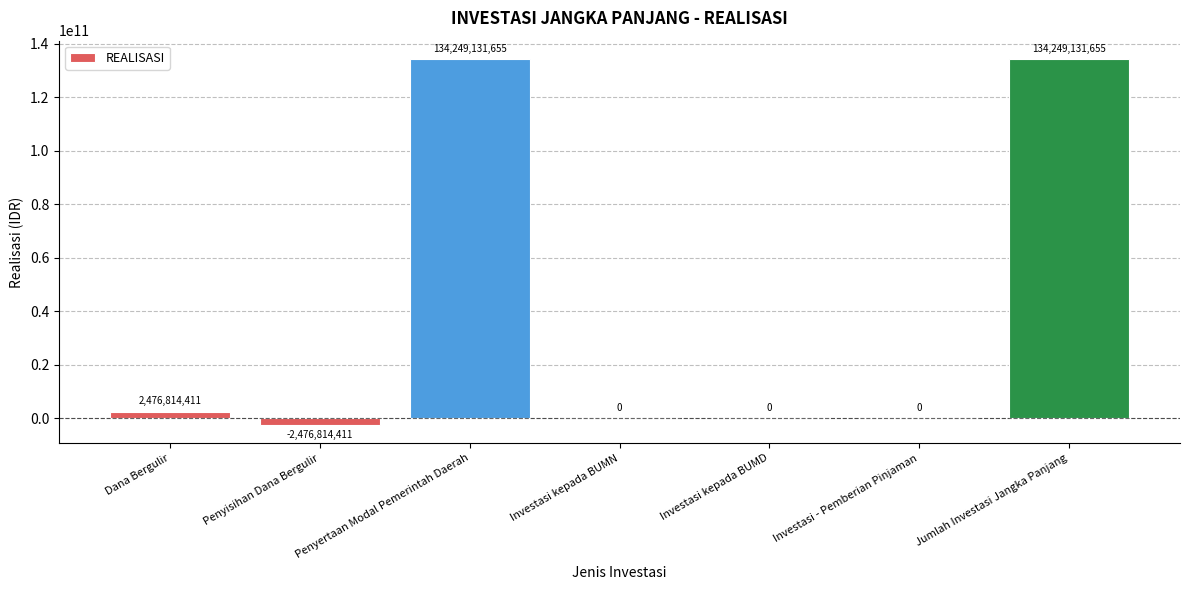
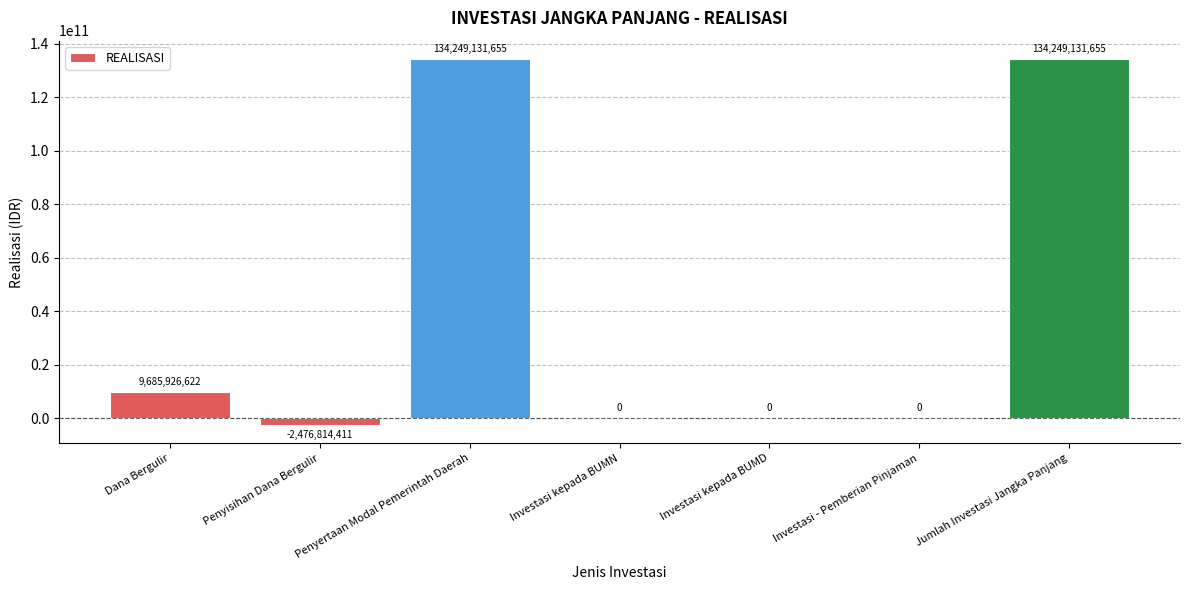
  {
-   "Dana Bergulir": "2,476,814,411",
+   "Dana Bergulir": "9,685,926,622",
    "Penyisihan Dana Bergulir": "-2,476,814,411",
    "Penyertaan Modal Pemerintah Daerah": "134,249,131,655",
    "Investasi kepada BUMN": "0",
    "Investasi kepada BUMD": "0",
    "Investasi - Pemberian Pinjaman": "0",
    "Jumlah Investasi Jangka Panjang": "134,249,131,655"
  }
